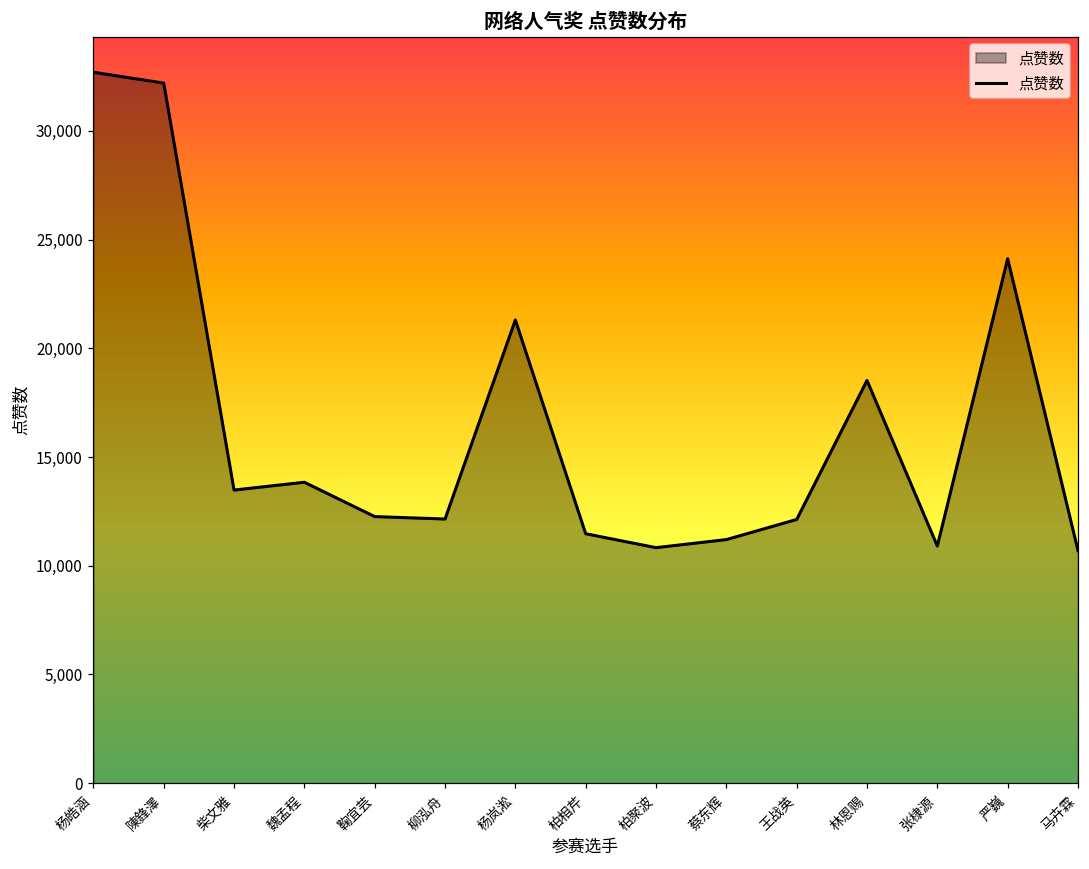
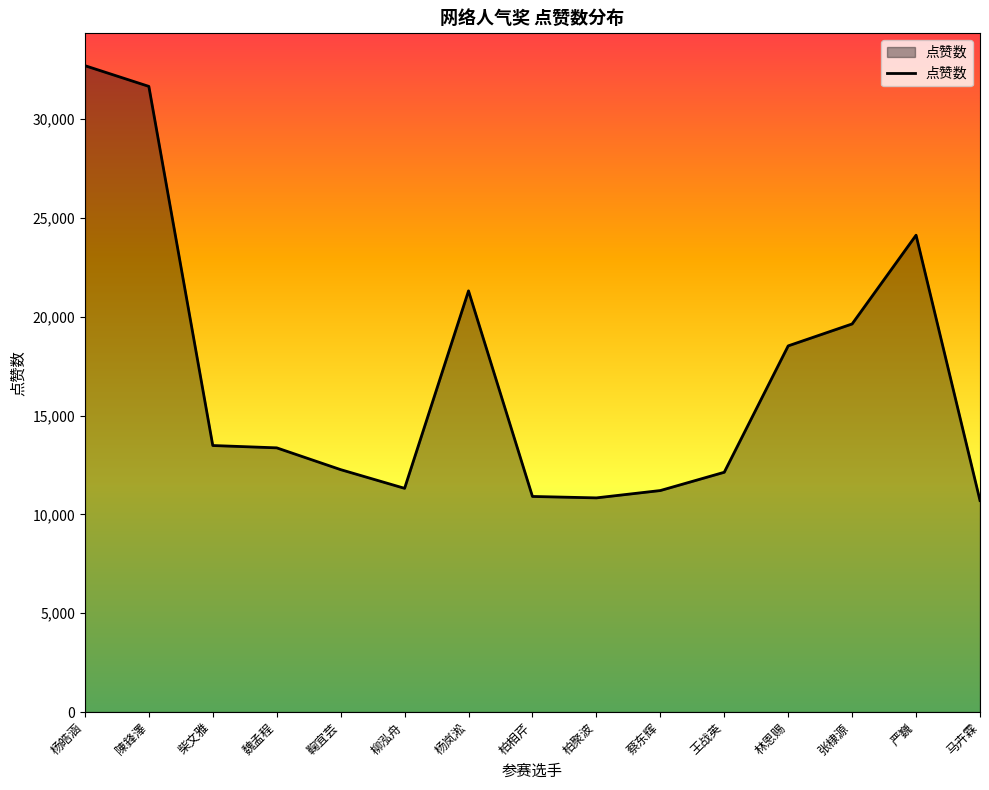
  {
    "杨皓涵": "32,700",
-   "陳鋒澤": "32,200",
+   "陳鋒澤": "31,700",
    "柴文雅": "13,500",
-   "魏孟程": "13,800",
+   "魏孟程": "13,400",
    "鞠宜芸": "12,300",
-   "柳泓舟": "12,200",
+   "柳泓舟": "11,300",
    "杨岚淞": "21,300",
-   "柏相芹": "11,500",
+   "柏相芹": "10,900",
    "柏聚波": "10,800",
    "蔡东辉": "11,200",
    "王战英": "12,100",
    "林恩赐": "18,500",
-   "张棣源": "10,900",
+   "张棣源": "19,600",
    "严巍": "24,100",
    "马卉霖": "10,700"
  }
